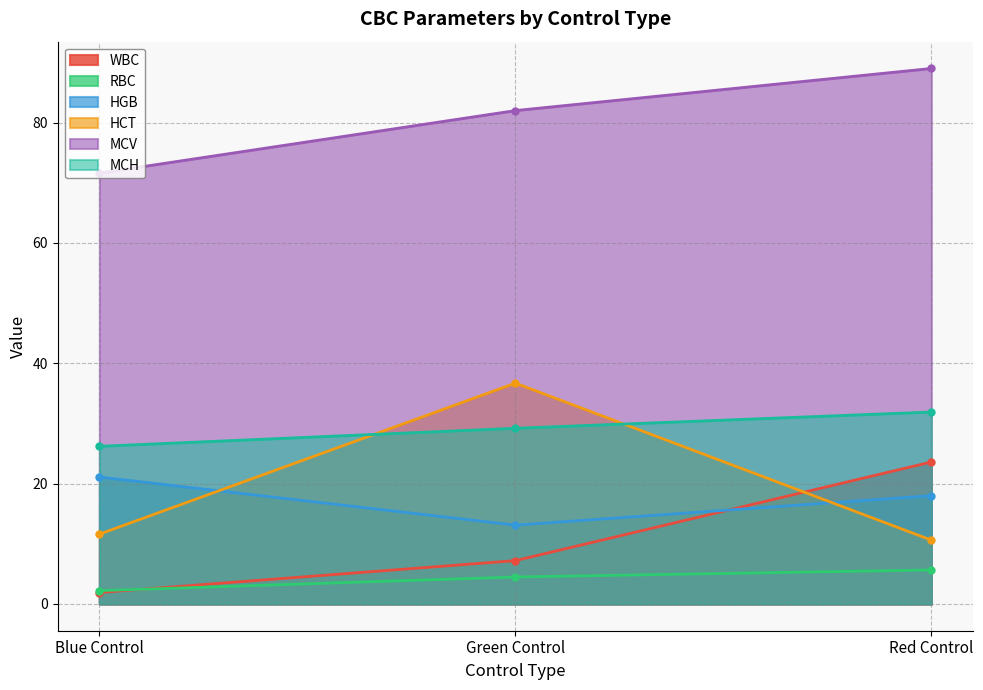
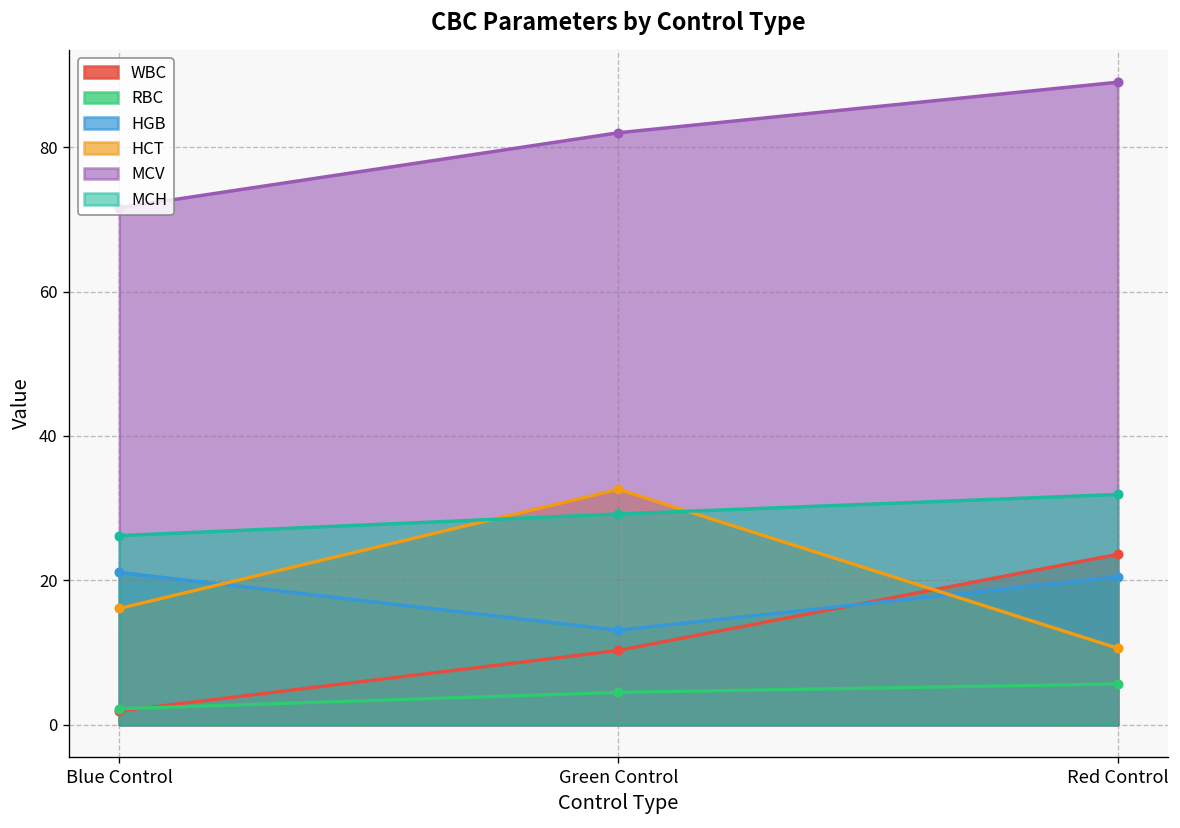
  {
    "WBC": {
-     "Green Control": 7,
+     "Green Control": 10,
      "Red Control": 24
    },
    "HGB": {
      "Blue Control": 21,
      "Green Control": 13,
-     "Red Control": 18
+     "Red Control": 21
    },
    "HCT": {
-     "Blue Control": 12,
-     "Green Control": 37,
+     "Blue Control": 16,
+     "Green Control": 33,
      "Red Control": 11
    },
    "MCV": {
      "Green Control": 82,
      "Red Control": 89
    }
  }
